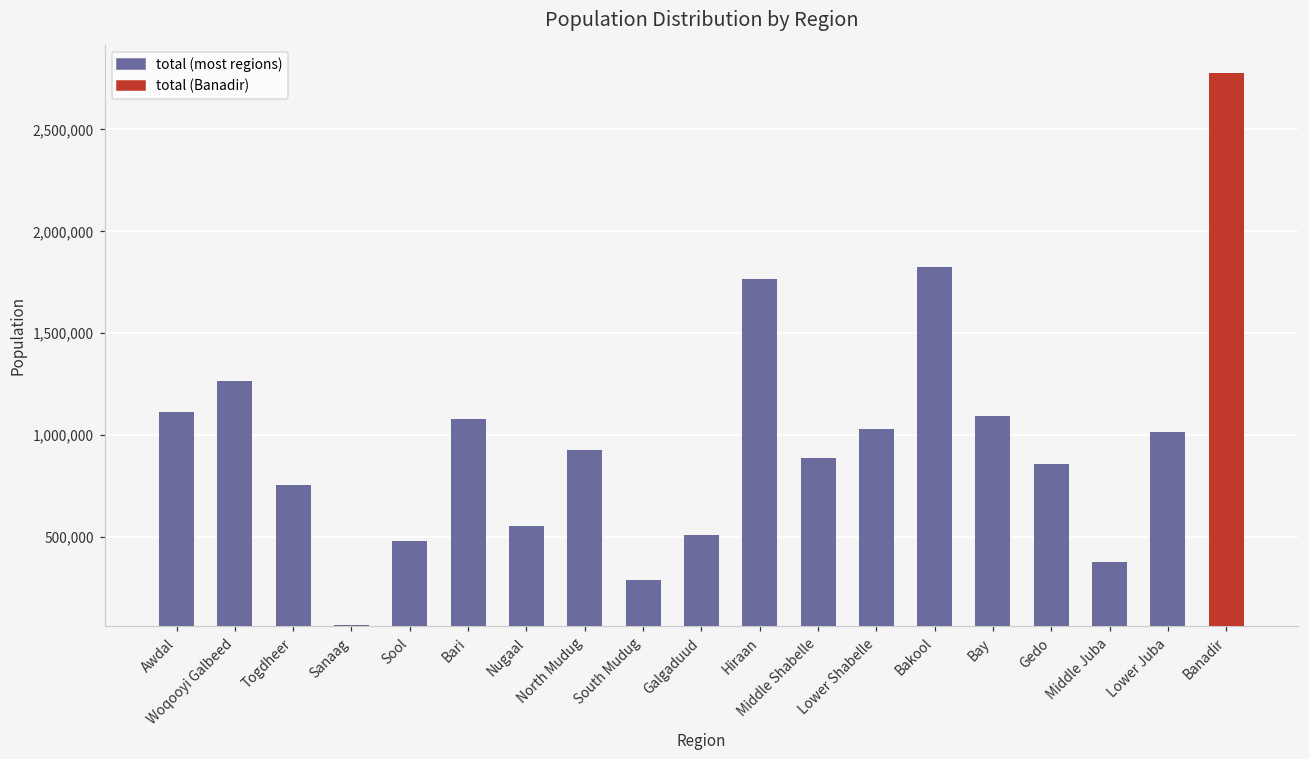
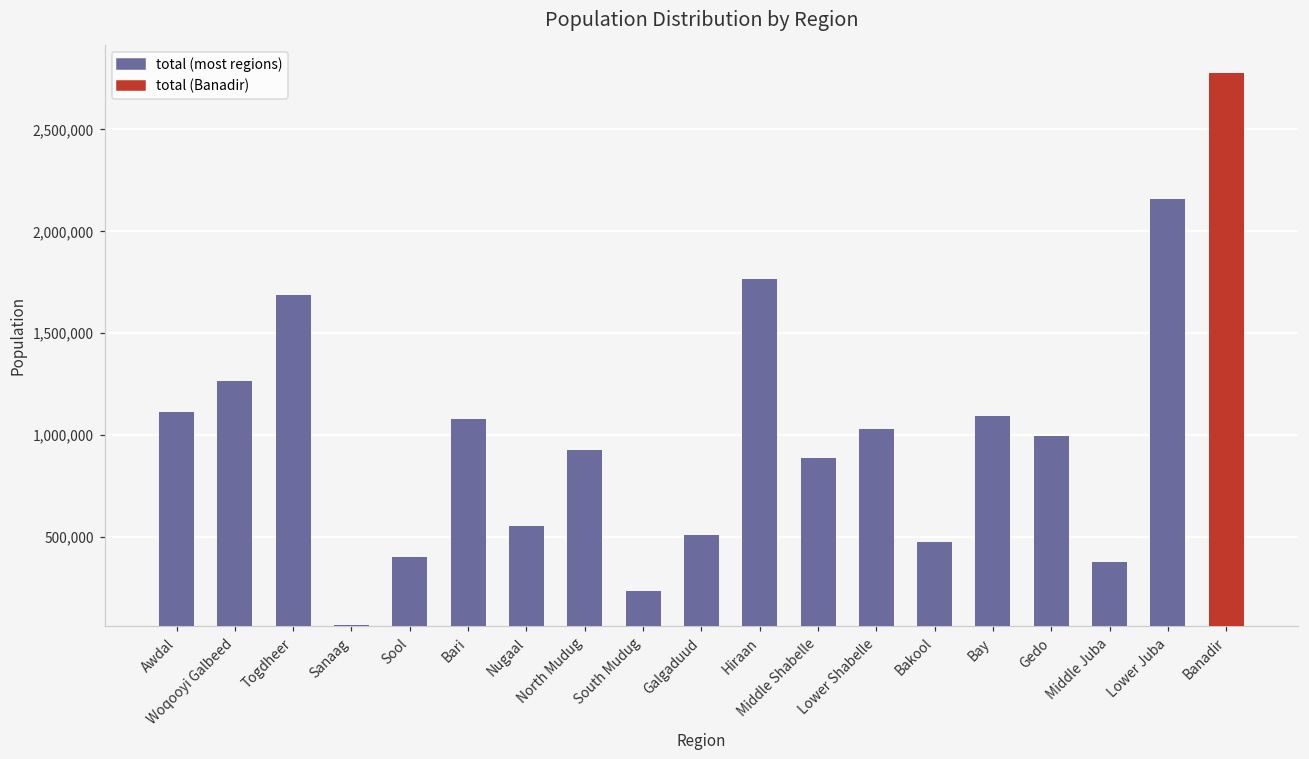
  {
    "Awdal": "1,110,000",
    "Woqooyi Galbeed": "1,270,000",
-   "Togdheer": "750,000",
+   "Togdheer": "1,690,000",
    "Sanaag": "70,000",
-   "Sool": "480,000",
+   "Sool": "400,000",
    "Bari": "1,080,000",
    "Nugaal": "550,000",
    "North Mudug": "930,000",
-   "South Mudug": "290,000",
+   "South Mudug": "240,000",
    "Galgaduud": "510,000",
    "Hiraan": "1,770,000",
    "Middle Shabelle": "890,000",
    "Lower Shabelle": "1,030,000",
-   "Bakool": "1,830,000",
+   "Bakool": "480,000",
    "Bay": "1,090,000",
-   "Gedo": "860,000",
+   "Gedo": "990,000",
    "Middle Juba": "380,000",
-   "Lower Juba": "1,010,000",
+   "Lower Juba": "2,160,000",
    "Banadir": "2,780,000"
  }
